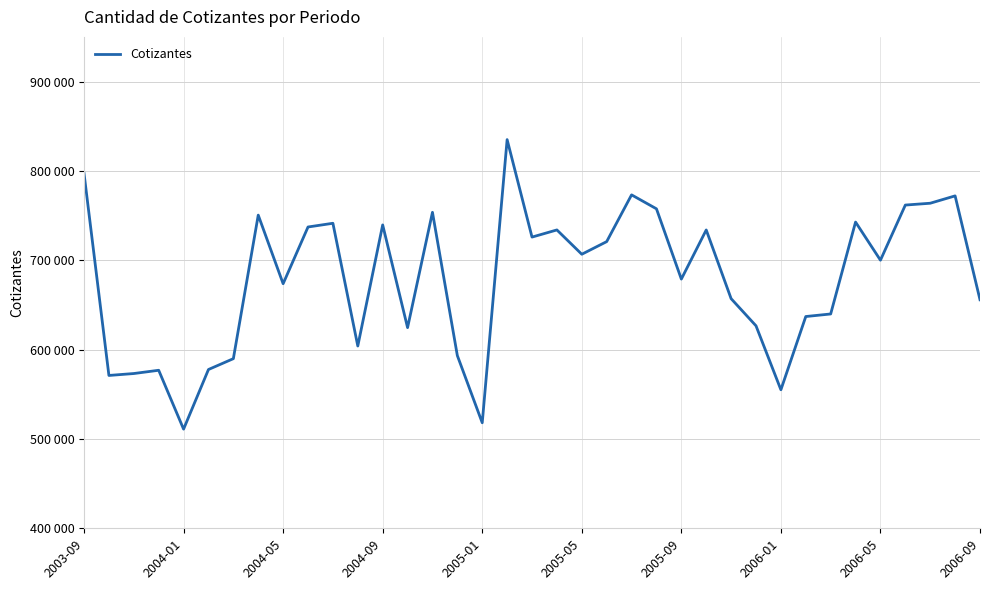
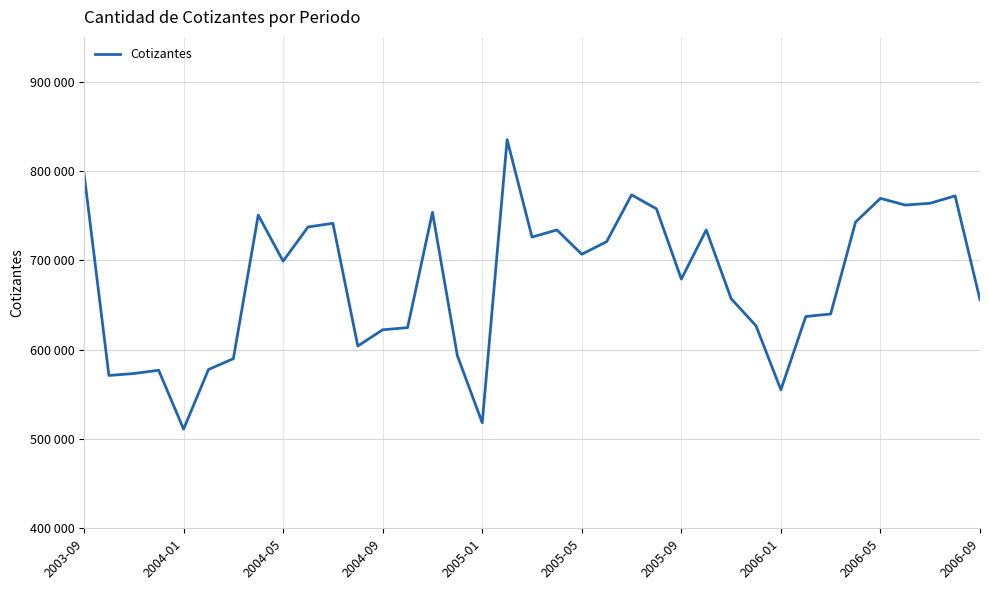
  {
    "2003-09": 800000,
    "2004-01": 510000,
-   "2004-05": 670000,
-   "2004-09": 740000,
+   "2004-05": 700000,
+   "2004-09": 620000,
    "2005-01": 520000,
    "2005-05": 710000,
    "2005-09": 680000,
    "2006-01": 560000,
-   "2006-05": 700000,
+   "2006-05": 770000,
    "2006-09": 660000
  }
